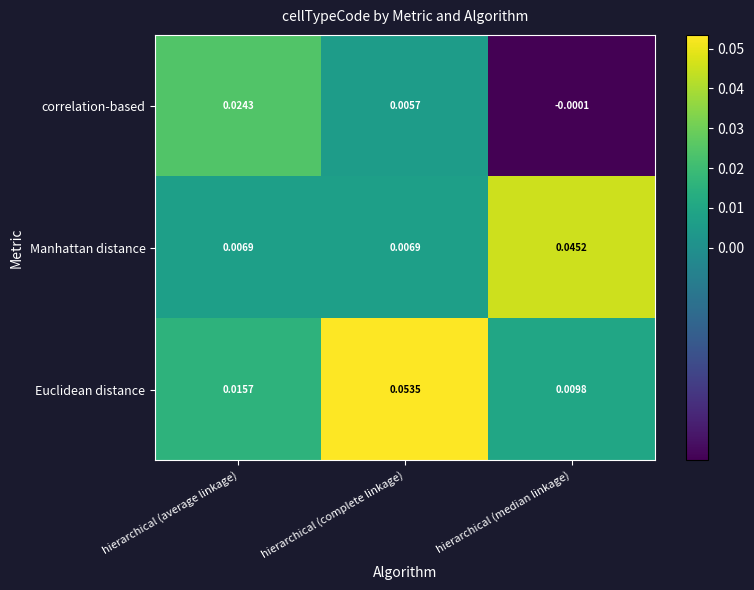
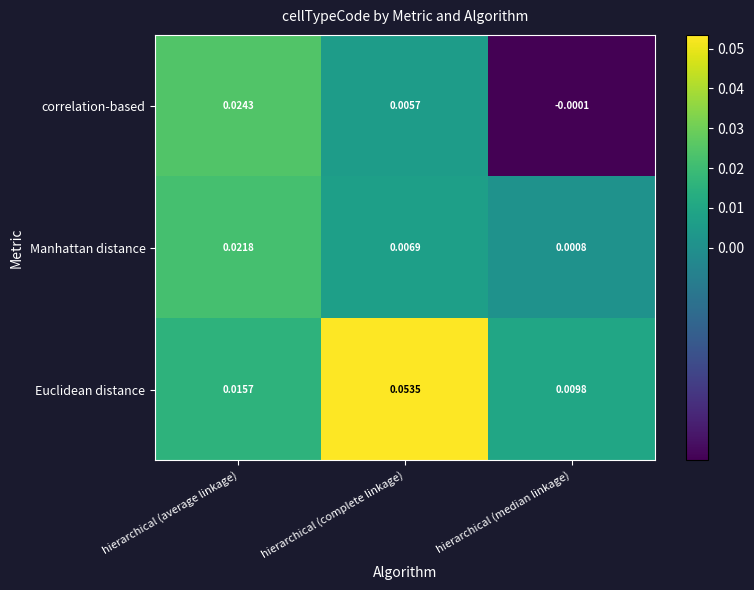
  {
    "correlation-based": {
      "hierarchical (average linkage)": 0.0243,
      "hierarchical (complete linkage)": 0.0057,
      "hierarchical (median linkage)": -0.0001
    },
    "Manhattan distance": {
-     "hierarchical (average linkage)": 0.0069,
+     "hierarchical (average linkage)": 0.0218,
      "hierarchical (complete linkage)": 0.0069,
-     "hierarchical (median linkage)": 0.0452
+     "hierarchical (median linkage)": 0.0008
    },
    "Euclidean distance": {
      "hierarchical (average linkage)": 0.0157,
      "hierarchical (complete linkage)": 0.0535,
      "hierarchical (median linkage)": 0.0098
    }
  }
